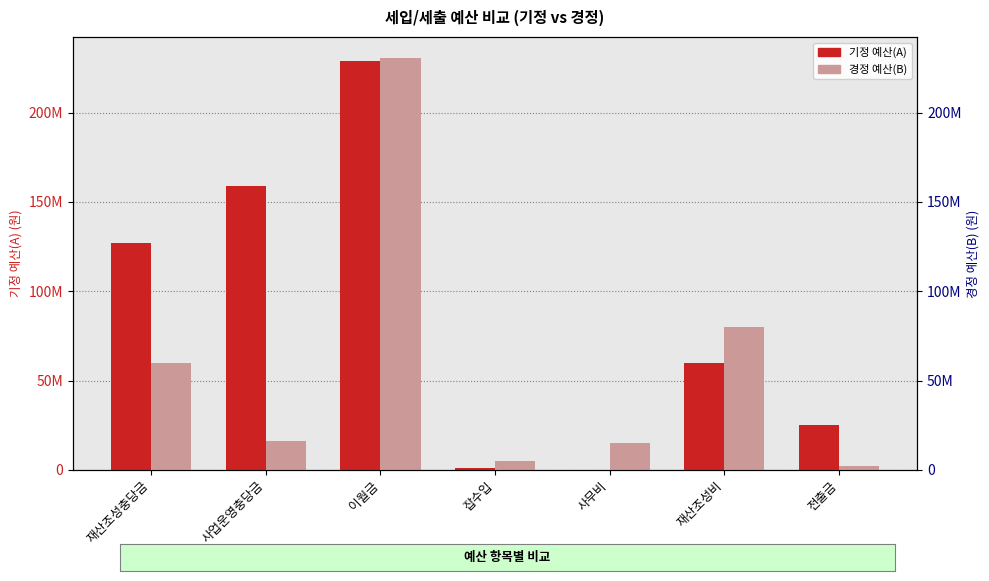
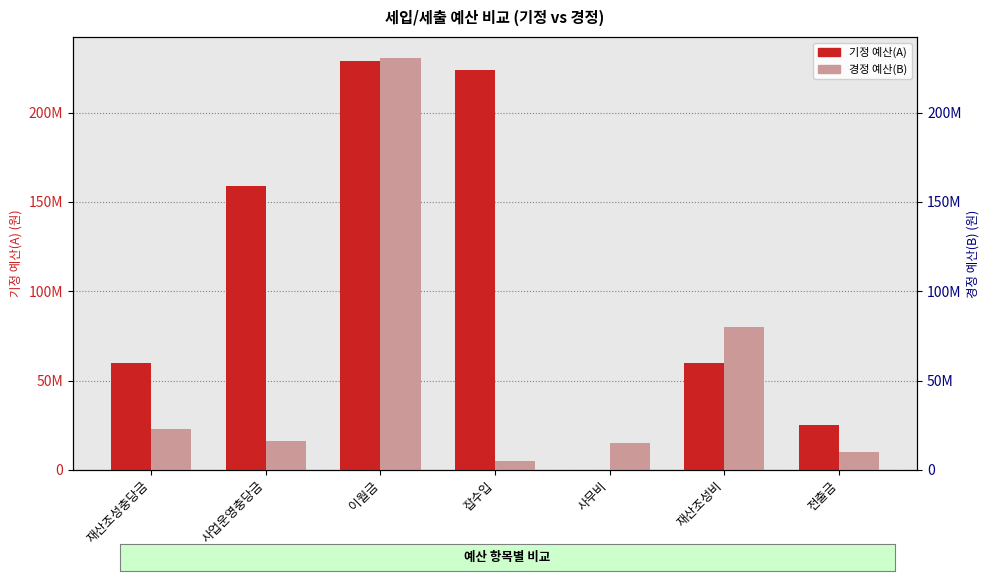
  {
    "기정 예산(A)": {
-     "재산조성충당금": 127000000,
+     "재산조성충당금": 60000000,
      "사업운영충당금": 159000000,
      "이월금": 229000000,
-     "잡수입": 1000000,
+     "잡수입": 224000000,
      "사무비": 0,
      "재산조성비": 60000000,
      "전출금": 25000000
    },
    "경정 예산(B)": {
-     "재산조성충당금": 60000000,
+     "재산조성충당금": 23000000,
      "사업운영충당금": 16000000,
      "이월금": 231000000,
      "잡수입": 5000000,
      "사무비": 15000000,
      "재산조성비": 80000000,
-     "전출금": 2000000
+     "전출금": 10000000
    }
  }
